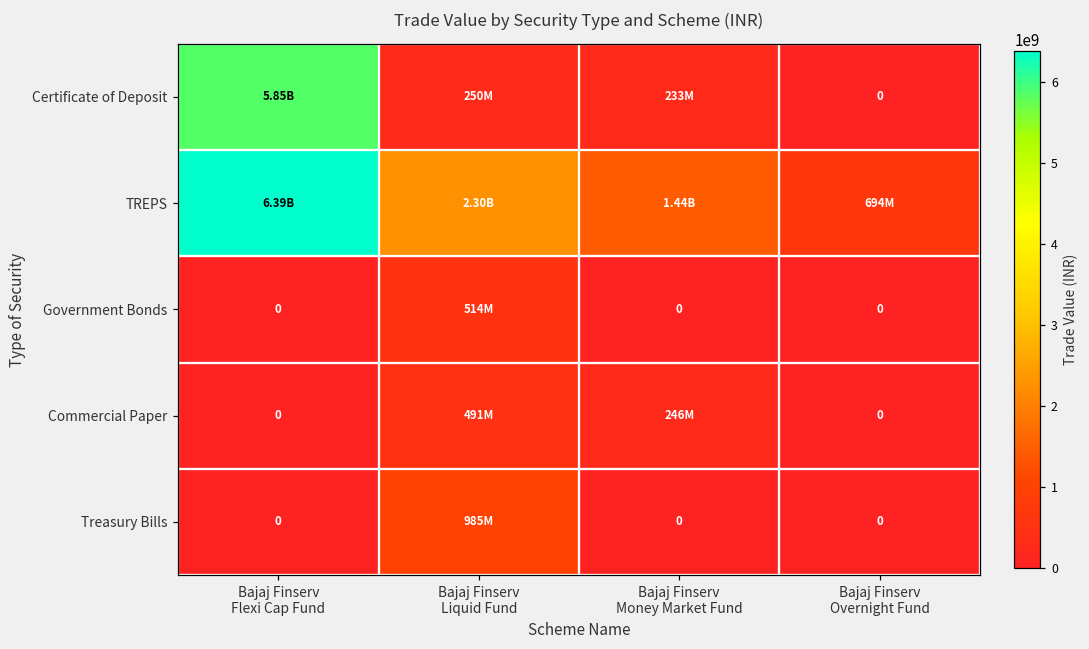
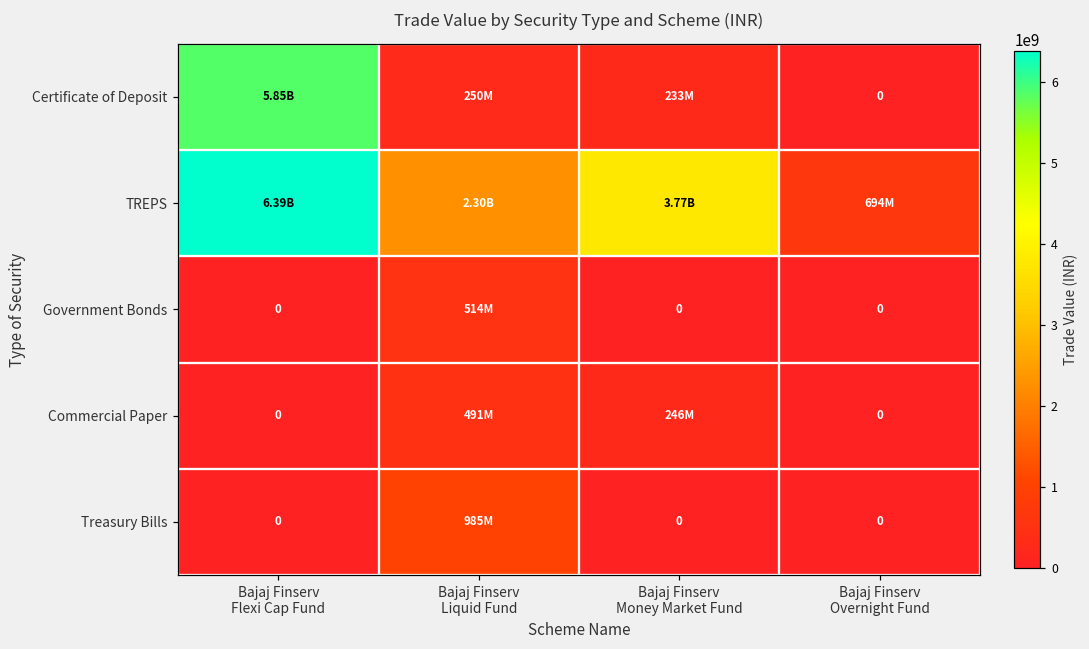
  {
    "Certificate of Deposit": {
      "Bajaj Finserv Flexi Cap Fund": "5.85B",
      "Bajaj Finserv Liquid Fund": "250M",
      "Bajaj Finserv Money Market Fund": "233M",
      "Bajaj Finserv Overnight Fund": "0"
    },
    "TREPS": {
      "Bajaj Finserv Flexi Cap Fund": "6.39B",
      "Bajaj Finserv Liquid Fund": "2.30B",
-     "Bajaj Finserv Money Market Fund": "1.44B",
+     "Bajaj Finserv Money Market Fund": "3.77B",
      "Bajaj Finserv Overnight Fund": "694M"
    },
    "Government Bonds": {
      "Bajaj Finserv Flexi Cap Fund": "0",
      "Bajaj Finserv Liquid Fund": "514M",
      "Bajaj Finserv Money Market Fund": "0",
      "Bajaj Finserv Overnight Fund": "0"
    },
    "Commercial Paper": {
      "Bajaj Finserv Flexi Cap Fund": "0",
      "Bajaj Finserv Liquid Fund": "491M",
      "Bajaj Finserv Money Market Fund": "246M",
      "Bajaj Finserv Overnight Fund": "0"
    },
    "Treasury Bills": {
      "Bajaj Finserv Flexi Cap Fund": "0",
      "Bajaj Finserv Liquid Fund": "985M",
      "Bajaj Finserv Money Market Fund": "0",
      "Bajaj Finserv Overnight Fund": "0"
    }
  }
